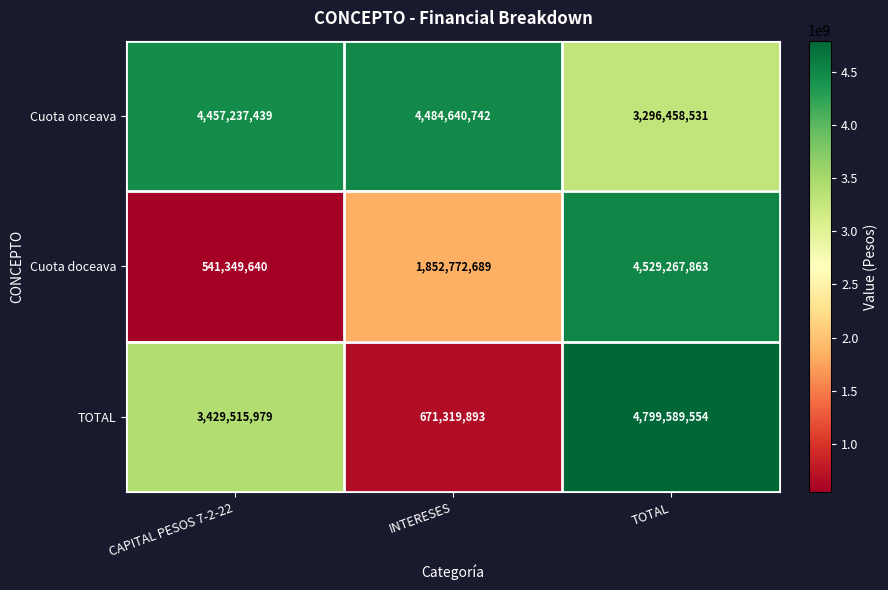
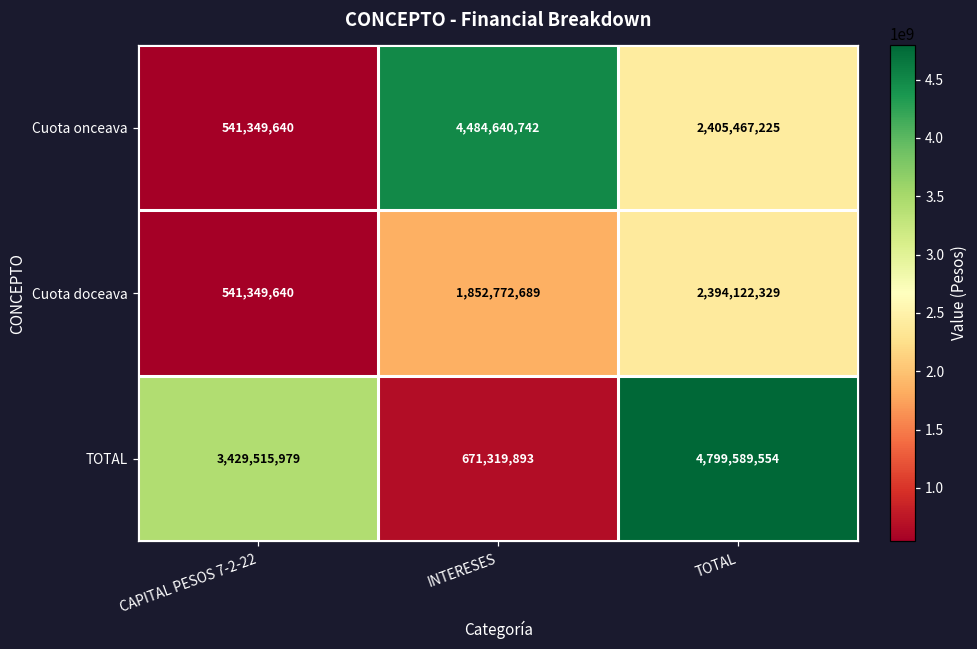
  {
    "Cuota onceava": {
-     "CAPITAL PESOS 7-2-22": "4,457,237,439",
+     "CAPITAL PESOS 7-2-22": "541,349,640",
      "INTERESES": "4,484,640,742",
-     "TOTAL": "3,296,458,531"
+     "TOTAL": "2,405,467,225"
    },
    "Cuota doceava": {
      "CAPITAL PESOS 7-2-22": "541,349,640",
      "INTERESES": "1,852,772,689",
-     "TOTAL": "4,529,267,863"
+     "TOTAL": "2,394,122,329"
    },
    "TOTAL": {
      "CAPITAL PESOS 7-2-22": "3,429,515,979",
      "INTERESES": "671,319,893",
      "TOTAL": "4,799,589,554"
    }
  }
